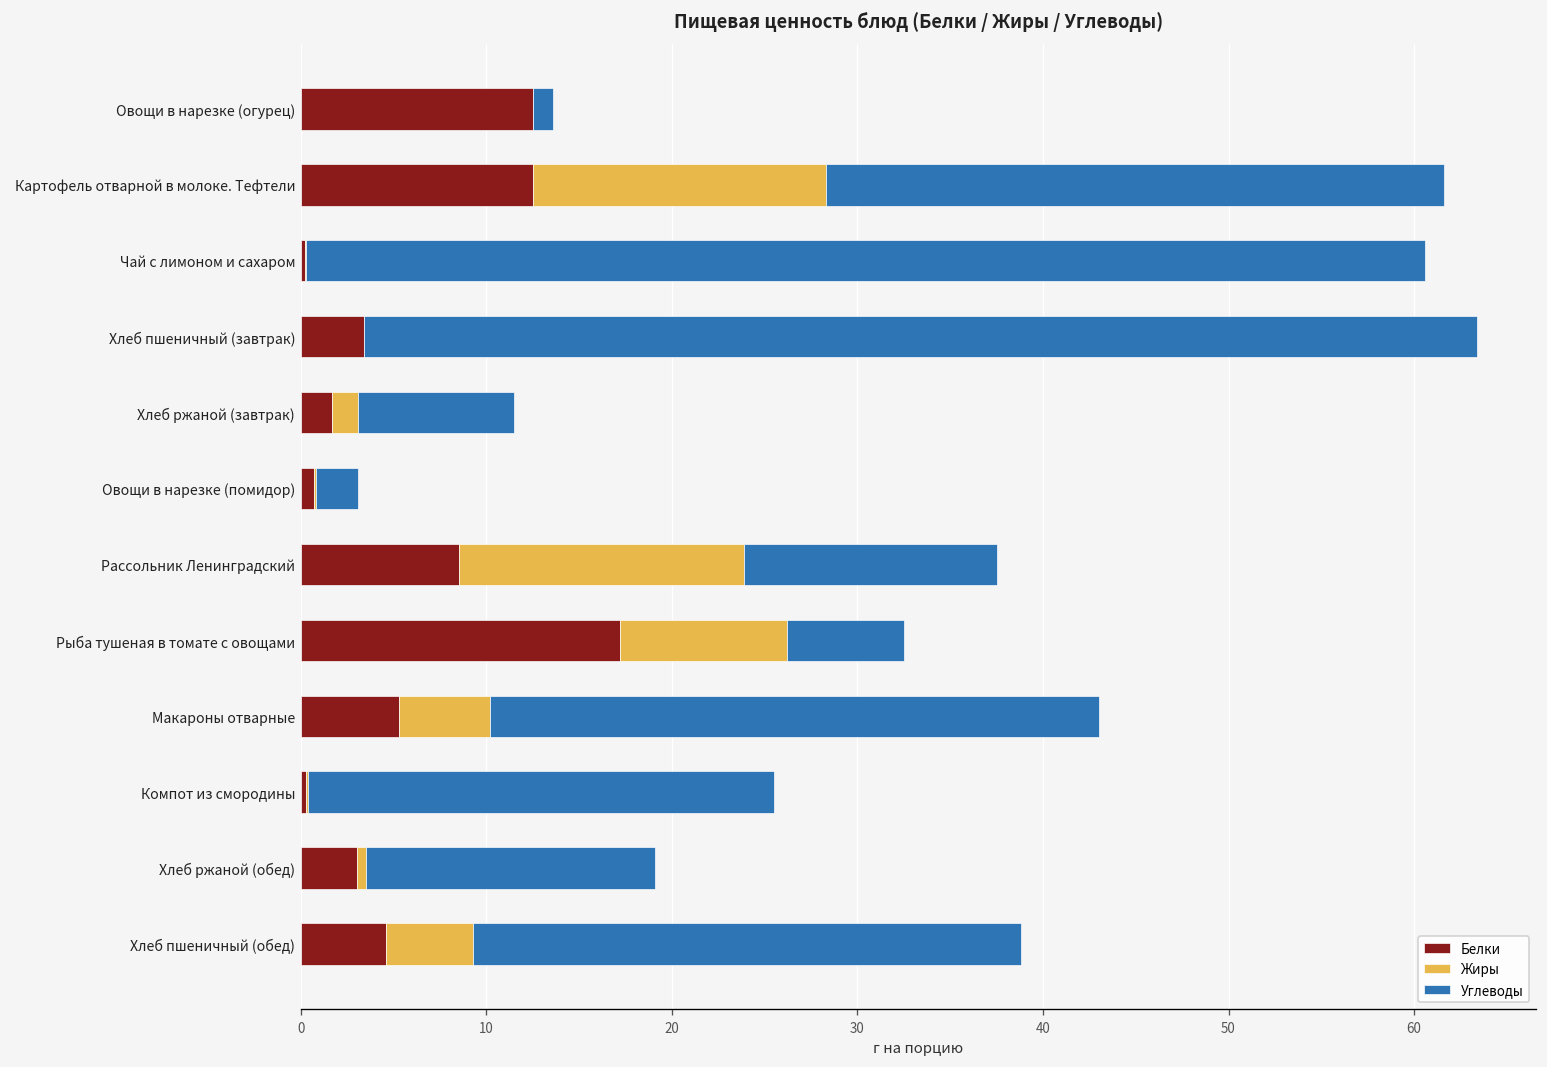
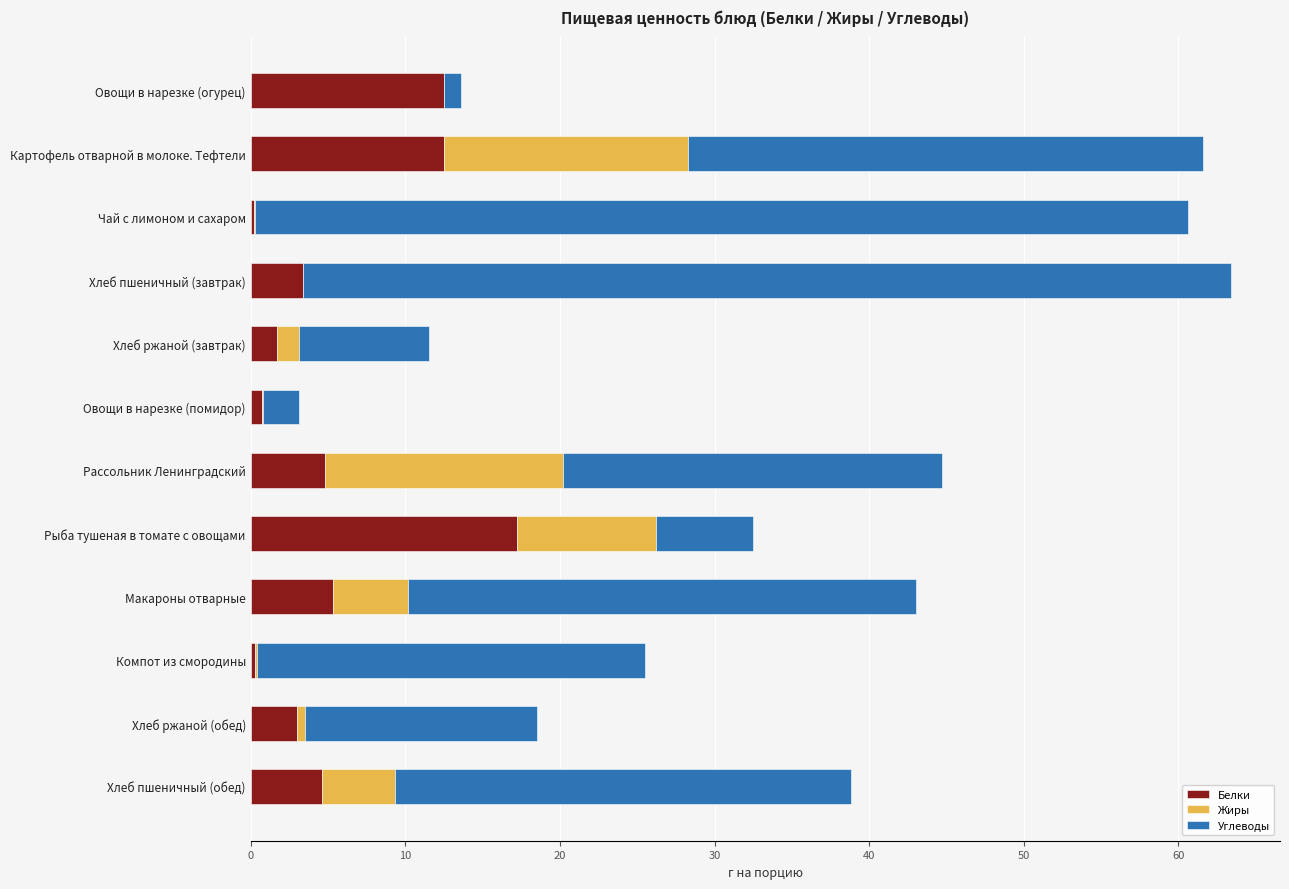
  {
    "Белки": {
      "Овощи в нарезке (огурец)": 12.5,
      "Картофель отварной в молоке. Тефтели": 12.5,
      "Чай с лимоном и сахаром": 0.2,
      "Хлеб пшеничный (завтрак)": 3.4,
      "Хлеб ржаной (завтрак)": 1.7,
      "Овощи в нарезке (помидор)": 0.7,
-     "Рассольник Ленинградский": 8.5,
+     "Рассольник Ленинградский": 4.8,
      "Рыба тушеная в томате с овощами": 17.2,
      "Макароны отварные": 5.3,
      "Компот из смородины": 0.3,
      "Хлеб ржаной (обед)": 3.0,
      "Хлеб пшеничный (обед)": 4.6
    },
    "Жиры": {
      "Овощи в нарезке (огурец)": 0.0,
      "Картофель отварной в молоке. Тефтели": 15.8,
      "Хлеб пшеничный (завтрак)": 0.0,
      "Хлеб ржаной (завтрак)": 1.4,
      "Рассольник Ленинградский": 15.4,
      "Рыба тушеная в томате с овощами": 9.0,
      "Макароны отварные": 4.9,
      "Хлеб ржаной (обед)": 0.5,
      "Хлеб пшеничный (обед)": 4.7
    },
    "Углеводы": {
      "Овощи в нарезке (огурец)": 1.1,
      "Картофель отварной в молоке. Тефтели": 33.3,
      "Чай с лимоном и сахаром": 60.3,
      "Хлеб пшеничный (завтрак)": 60.0,
      "Хлеб ржаной (завтрак)": 8.4,
      "Овощи в нарезке (помидор)": 2.3,
-     "Рассольник Ленинградский": 13.6,
+     "Рассольник Ленинградский": 24.5,
      "Рыба тушеная в томате с овощами": 6.3,
      "Макароны отварные": 32.8,
      "Компот из смородины": 25.1,
-     "Хлеб ржаной (обед)": 15.6,
+     "Хлеб ржаной (обед)": 15.0,
      "Хлеб пшеничный (обед)": 29.5
    }
  }
